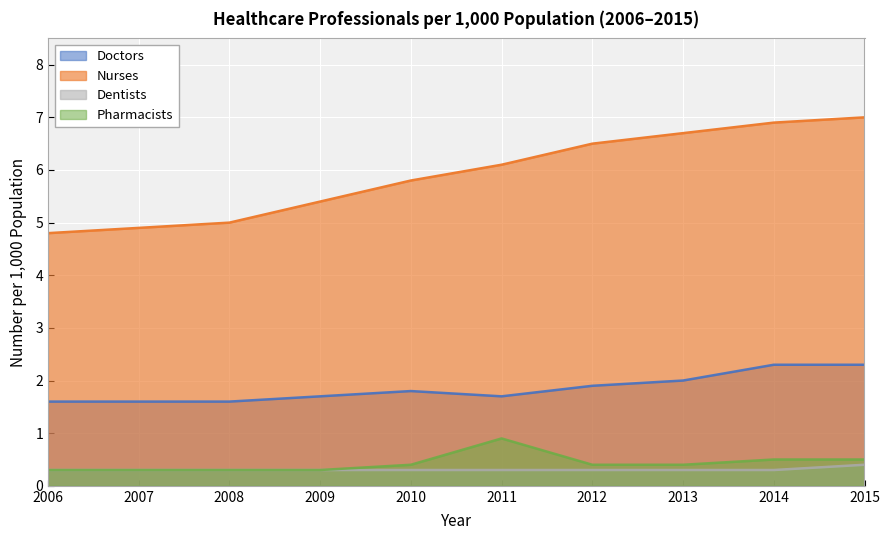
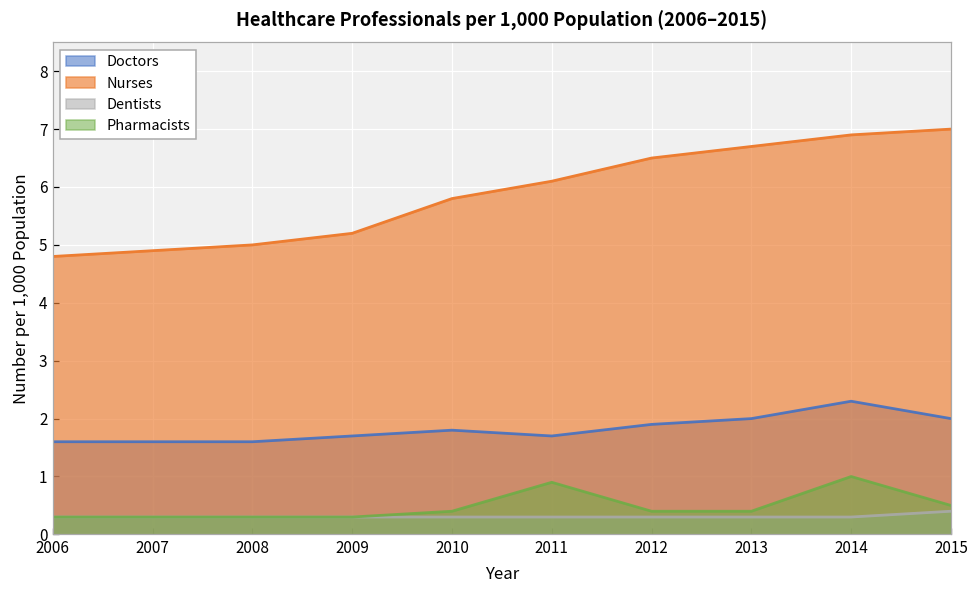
  {
    "Doctors": {
      "2006": 1.6,
      "2007": 1.6,
      "2008": 1.6,
      "2009": 1.7,
      "2010": 1.8,
      "2011": 1.7,
      "2012": 1.9,
      "2013": 2.0,
      "2014": 2.3,
-     "2015": 2.3
+     "2015": 2.0
    },
    "Nurses": {
      "2006": 4.8,
      "2007": 4.9,
      "2008": 5.0,
-     "2009": 5.4,
+     "2009": 5.2,
      "2010": 5.8,
      "2011": 6.1,
      "2012": 6.5,
      "2013": 6.7,
      "2014": 6.9,
      "2015": 7.0
    },
    "Dentists": {
      "2010": 0.3,
      "2011": 0.3,
      "2012": 0.3,
      "2013": 0.3,
      "2014": 0.3,
      "2015": 0.4
    },
    "Pharmacists": {
      "2010": 0.4,
      "2011": 0.9,
      "2012": 0.4,
      "2013": 0.4,
-     "2014": 0.5,
+     "2014": 1.0,
      "2015": 0.5
    }
  }
